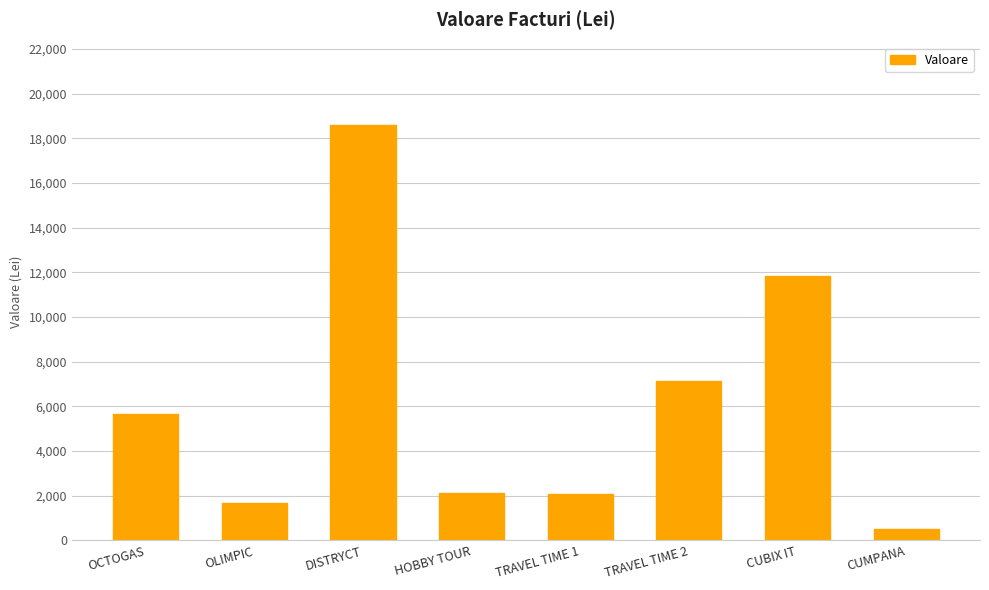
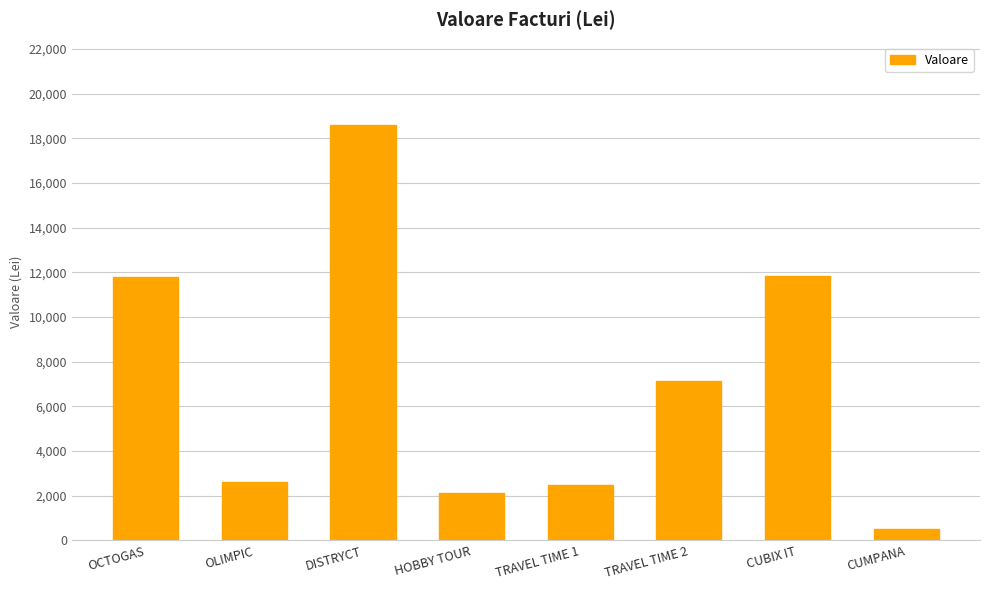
  {
-   "OCTOGAS": "5,700",
-   "OLIMPIC": "1,700",
+   "OCTOGAS": "11,800",
+   "OLIMPIC": "2,600",
    "DISTRYCT": "18,600",
    "HOBBY TOUR": "2,100",
-   "TRAVEL TIME 1": "2,100",
+   "TRAVEL TIME 1": "2,500",
    "TRAVEL TIME 2": "7,100",
    "CUBIX IT": "11,900",
    "CUMPANA": "500"
  }
